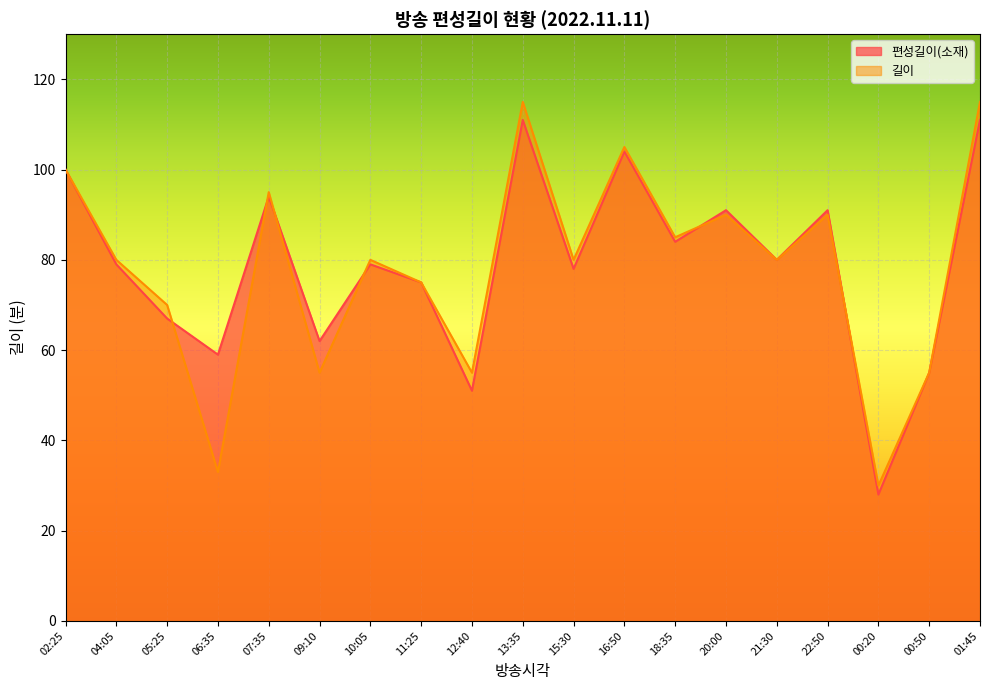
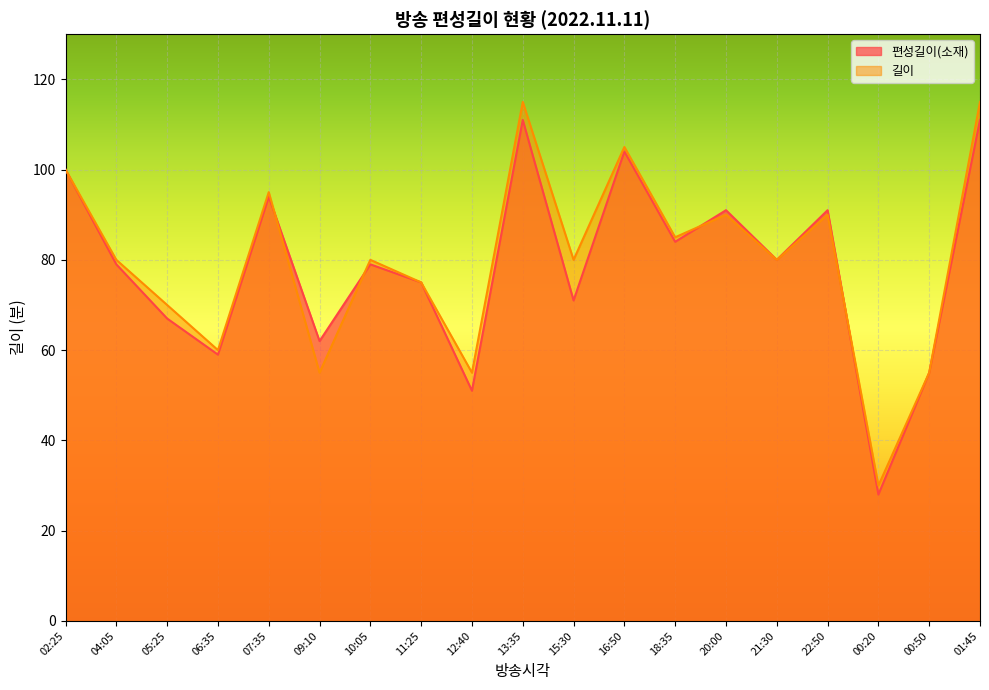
  {
    "편성길이(소재)": {
      "04:05": 79,
      "05:25": 67,
      "06:35": 59,
      "07:35": 94,
      "09:10": 62,
      "10:05": 79,
      "12:40": 51,
      "13:35": 111,
-     "15:30": 78,
+     "15:30": 71,
      "16:50": 104,
      "18:35": 84,
      "20:00": 91,
      "22:50": 91,
      "00:20": 28,
      "01:45": 111
    },
    "길이": {
      "04:05": 80,
      "05:25": 70,
-     "06:35": 33,
+     "06:35": 60,
      "07:35": 95,
      "09:10": 55,
      "10:05": 80,
      "12:40": 55,
      "13:35": 115,
      "15:30": 80,
      "16:50": 105,
      "18:35": 85,
      "20:00": 90,
      "22:50": 90,
      "00:20": 30,
      "01:45": 115
    }
  }
